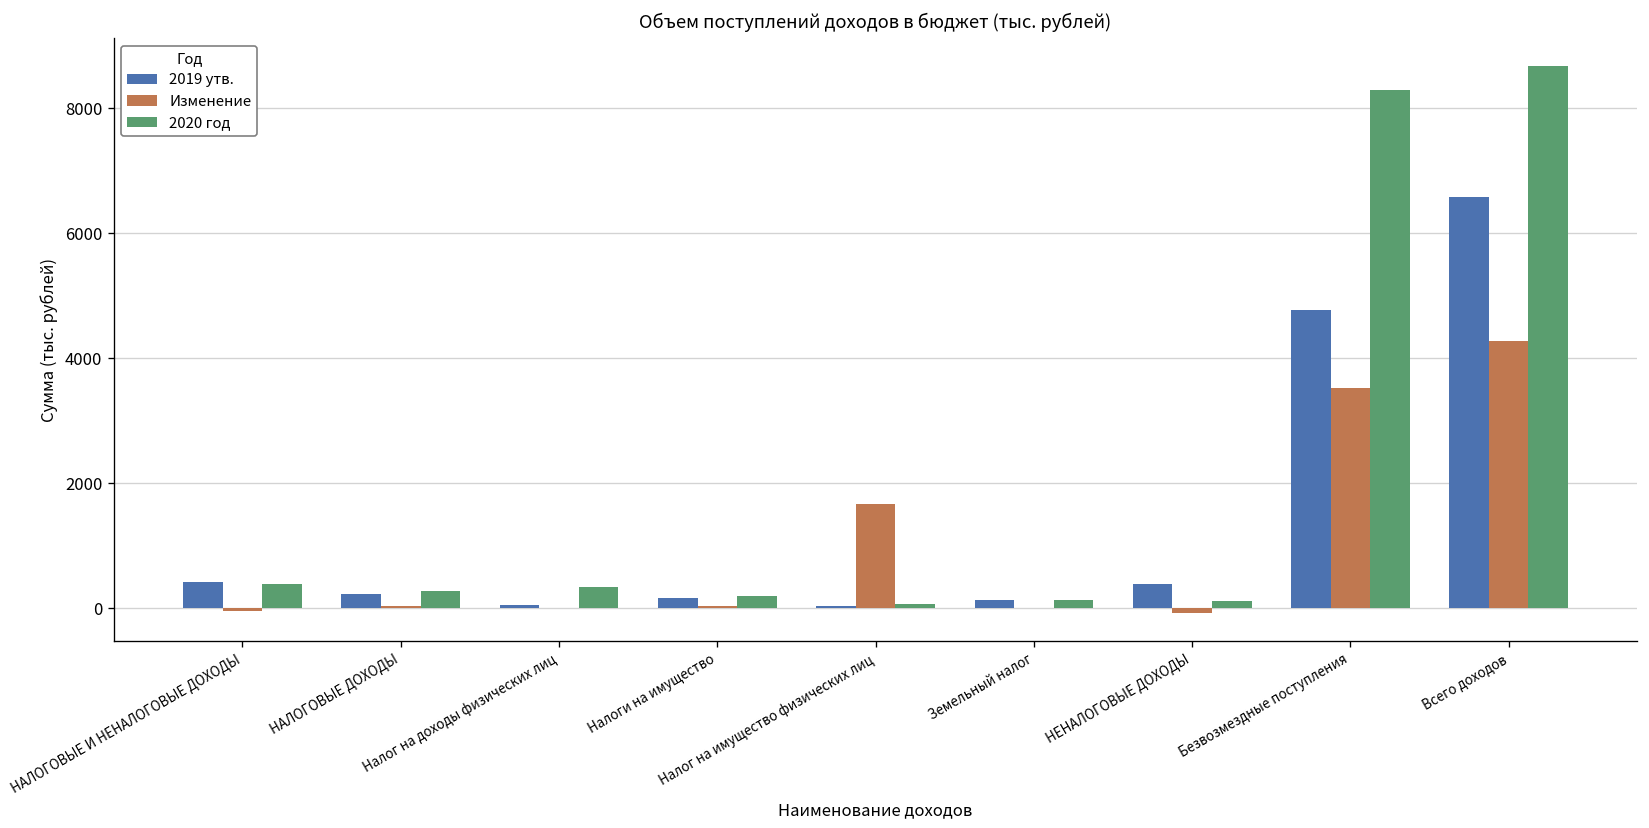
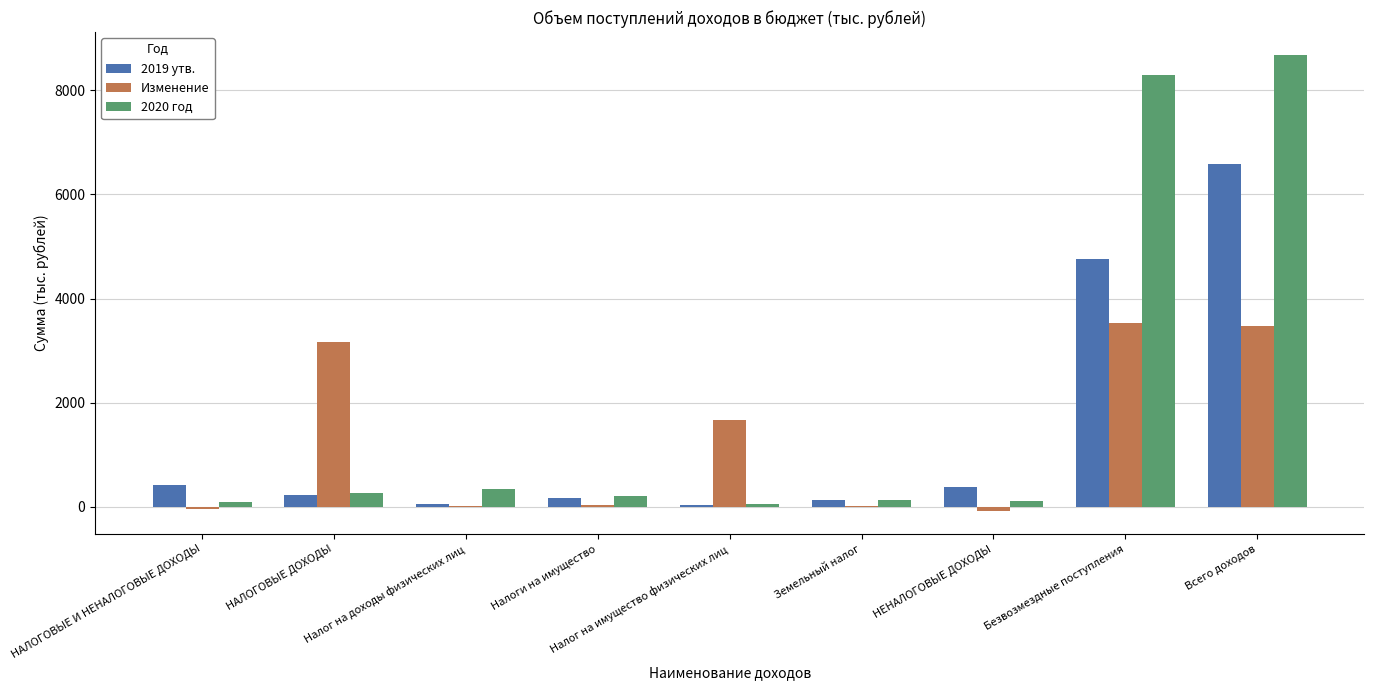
  {
    "2019 утв.": {
      "НАЛОГОВЫЕ И НЕНАЛОГОВЫЕ ДОХОДЫ": 400,
      "НАЛОГОВЫЕ ДОХОДЫ": 200,
      "Налог на доходы физических лиц": 100,
      "Налоги на имущество": 200,
      "Земельный налог": 100,
      "НЕНАЛОГОВЫЕ ДОХОДЫ": 400,
      "Безвозмездные поступления": 4800,
      "Всего доходов": 6600
    },
    "Изменение": {
-     "НАЛОГОВЫЕ ДОХОДЫ": 0,
+     "НАЛОГОВЫЕ ДОХОДЫ": 3200,
      "Налог на имущество физических лиц": 1700,
      "НЕНАЛОГОВЫЕ ДОХОДЫ": -100,
      "Безвозмездные поступления": 3500,
-     "Всего доходов": 4300
+     "Всего доходов": 3500
    },
    "2020 год": {
-     "НАЛОГОВЫЕ И НЕНАЛОГОВЫЕ ДОХОДЫ": 400,
+     "НАЛОГОВЫЕ И НЕНАЛОГОВЫЕ ДОХОДЫ": 100,
      "НАЛОГОВЫЕ ДОХОДЫ": 300,
      "Налог на доходы физических лиц": 300,
      "Налоги на имущество": 200,
      "Налог на имущество физических лиц": 100,
      "Земельный налог": 100,
      "НЕНАЛОГОВЫЕ ДОХОДЫ": 100,
      "Безвозмездные поступления": 8300,
      "Всего доходов": 8700
    }
  }
